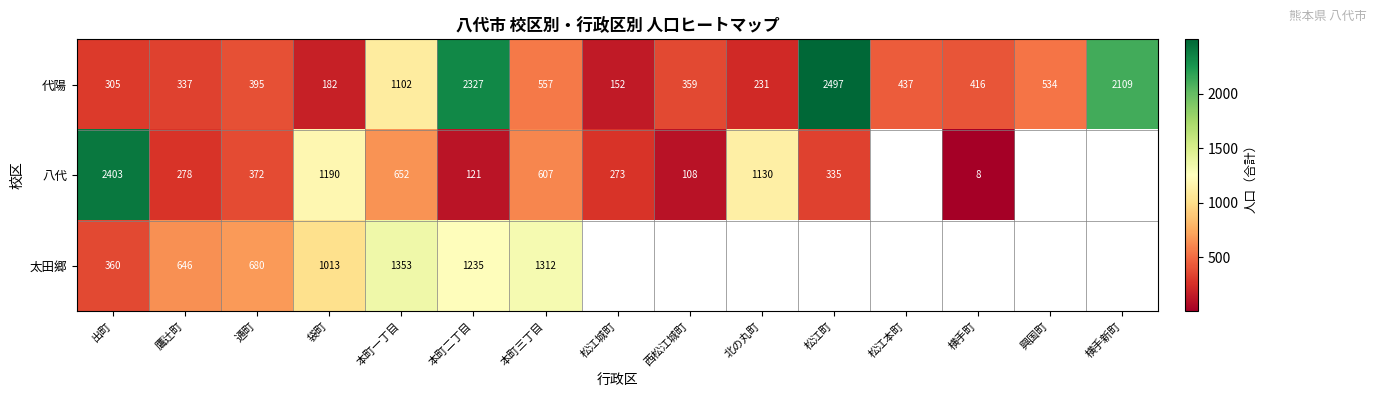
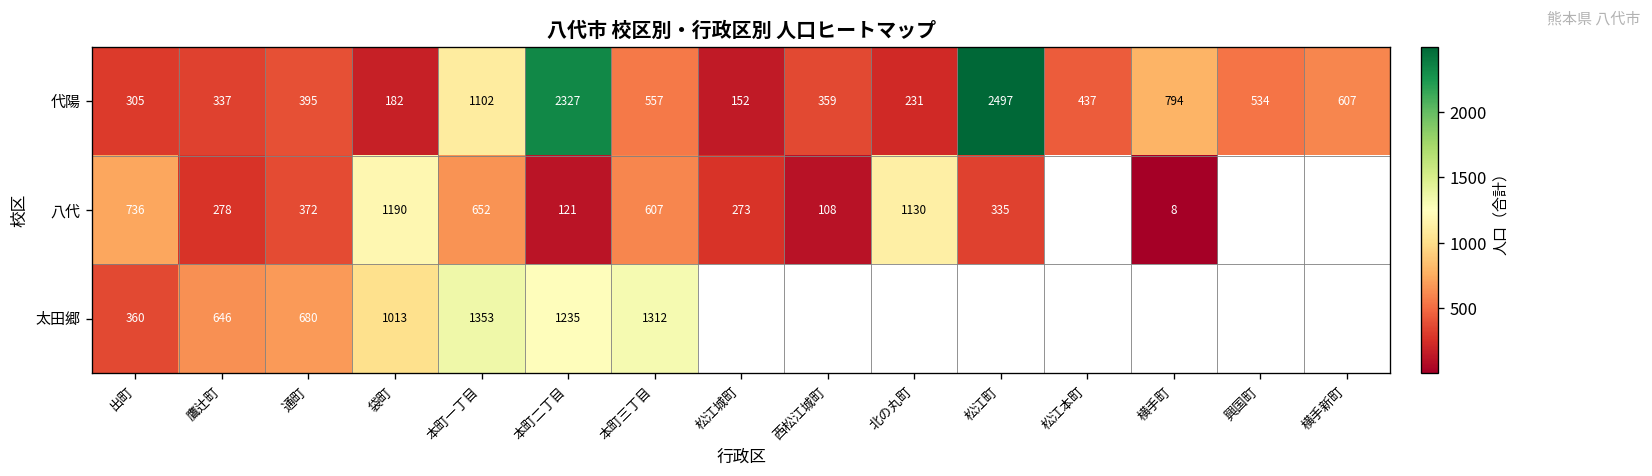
  {
    "代陽": {
      "出町": 305,
      "鷹辻町": 337,
      "通町": 395,
      "袋町": 182,
      "本町一丁目": 1102,
      "本町二丁目": 2327,
      "本町三丁目": 557,
      "松江城町": 152,
      "西松江城町": 359,
      "北の丸町": 231,
      "松江町": 2497,
      "松江本町": 437,
-     "横手町": 416,
+     "横手町": 794,
      "興国町": 534,
-     "横手新町": 2109
+     "横手新町": 607
    },
    "八代": {
-     "出町": 2403,
+     "出町": 736,
      "鷹辻町": 278,
      "通町": 372,
      "袋町": 1190,
      "本町一丁目": 652,
      "本町二丁目": 121,
      "本町三丁目": 607,
      "松江城町": 273,
      "西松江城町": 108,
      "北の丸町": 1130,
      "松江町": 335,
      "横手町": 8
    },
    "太田郷": {
      "出町": 360,
      "鷹辻町": 646,
      "通町": 680,
      "袋町": 1013,
      "本町一丁目": 1353,
      "本町二丁目": 1235,
      "本町三丁目": 1312
    }
  }
